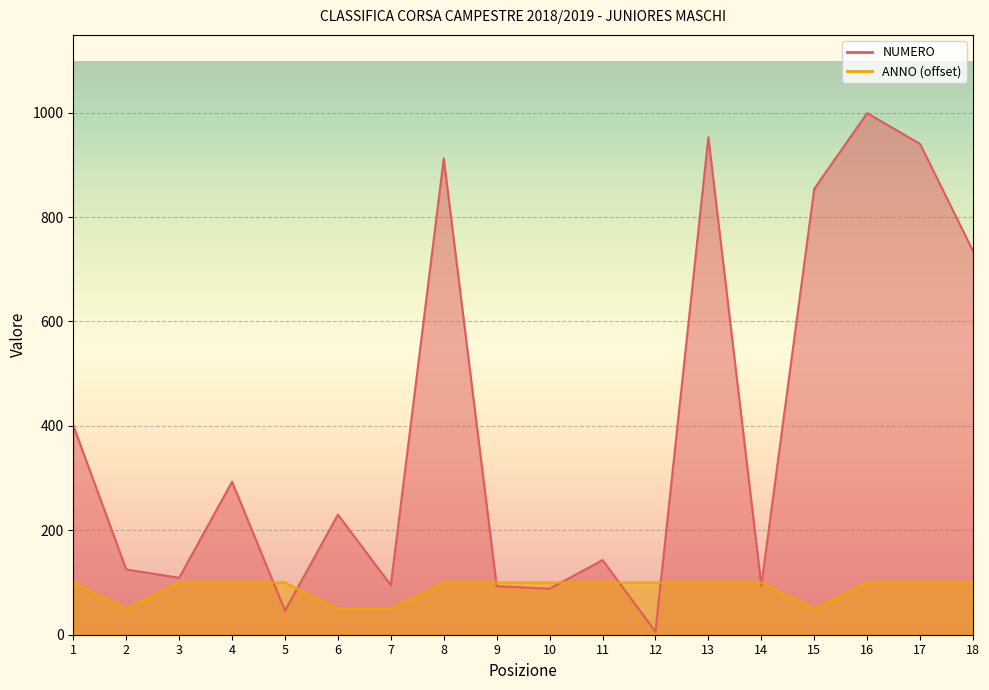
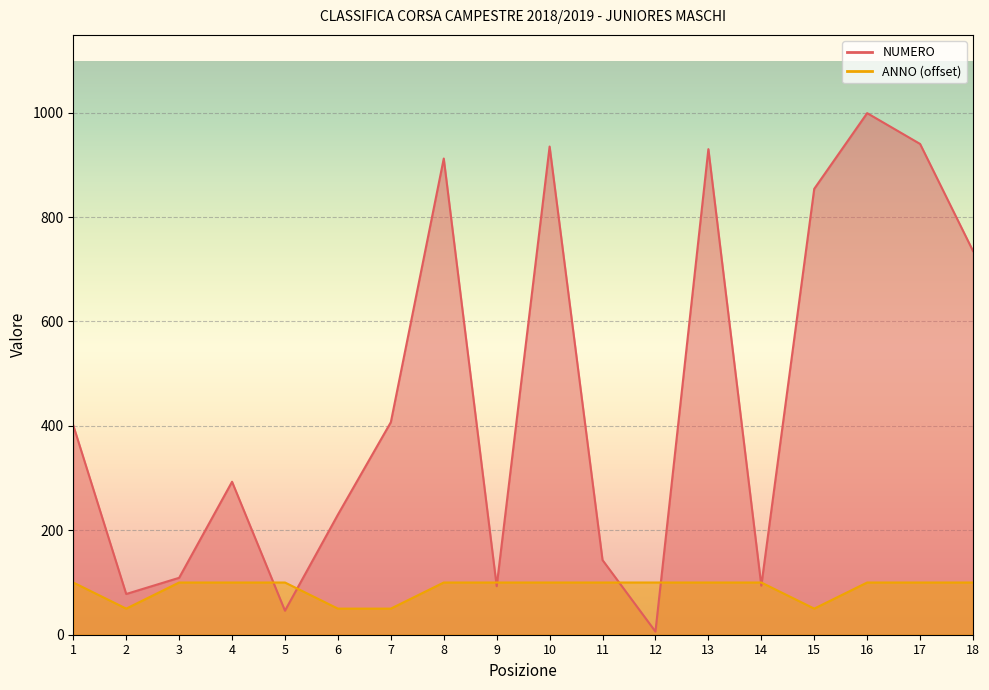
  {
    "NUMERO": {
      "1": 400,
-     "2": 130,
+     "2": 80,
      "3": 110,
      "4": 290,
      "5": 50,
      "6": 230,
-     "7": 100,
+     "7": 410,
      "8": 910,
      "9": 90,
-     "10": 90,
+     "10": 940,
      "11": 140,
      "12": 10,
-     "13": 950,
+     "13": 930,
      "14": 90,
      "15": 850,
      "16": 1000,
      "17": 940,
      "18": 740
    },
    "ANNO (offset)": {
      "1": 100,
      "2": 50,
      "3": 100,
      "4": 100,
      "5": 100,
      "6": 50,
      "7": 50,
      "8": 100,
      "9": 100,
      "10": 100,
      "11": 100,
      "12": 100,
      "13": 100,
      "14": 100,
      "15": 50,
      "16": 100,
      "17": 100,
      "18": 100
    }
  }
